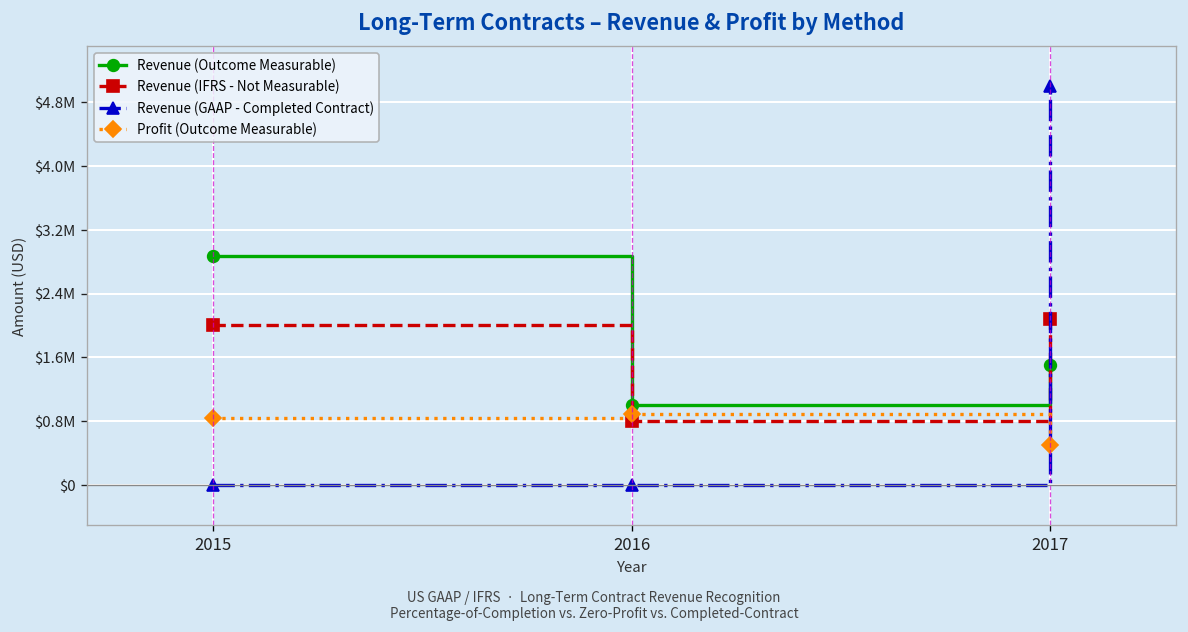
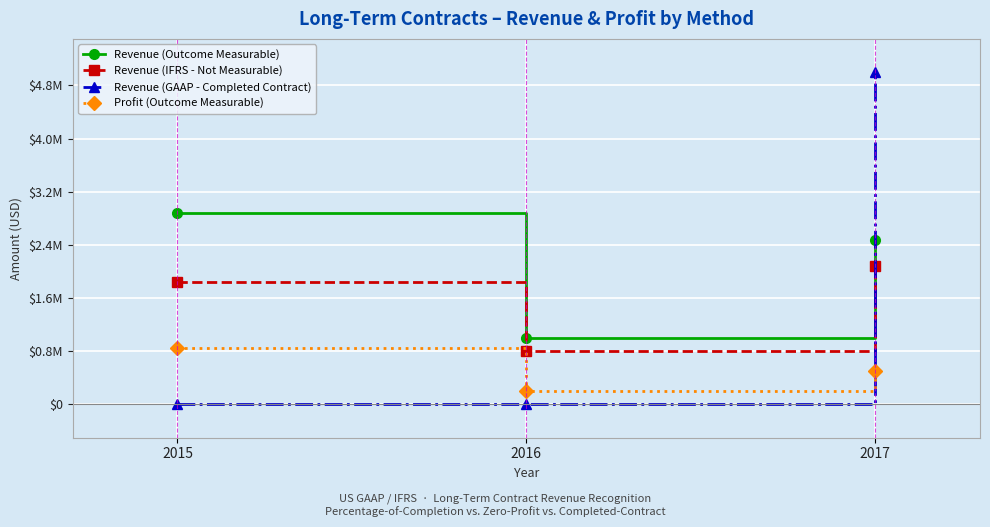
  {
    "Revenue (Outcome Measurable)": {
      "2015": "$2900000",
      "2016": "$1000000",
-     "2017": "$1500000"
+     "2017": "$2500000"
    },
    "Revenue (IFRS - Not Measurable)": {
-     "2015": "$2000000",
+     "2015": "$1800000",
      "2016": "$800000",
      "2017": "$2100000"
    },
    "Revenue (GAAP - Completed Contract)": {
      "2015": "$0",
      "2016": "$0",
      "2017": "$5000000"
    },
    "Profit (Outcome Measurable)": {
      "2015": "$800000",
-     "2016": "$900000",
+     "2016": "$200000",
      "2017": "$500000"
    }
  }
